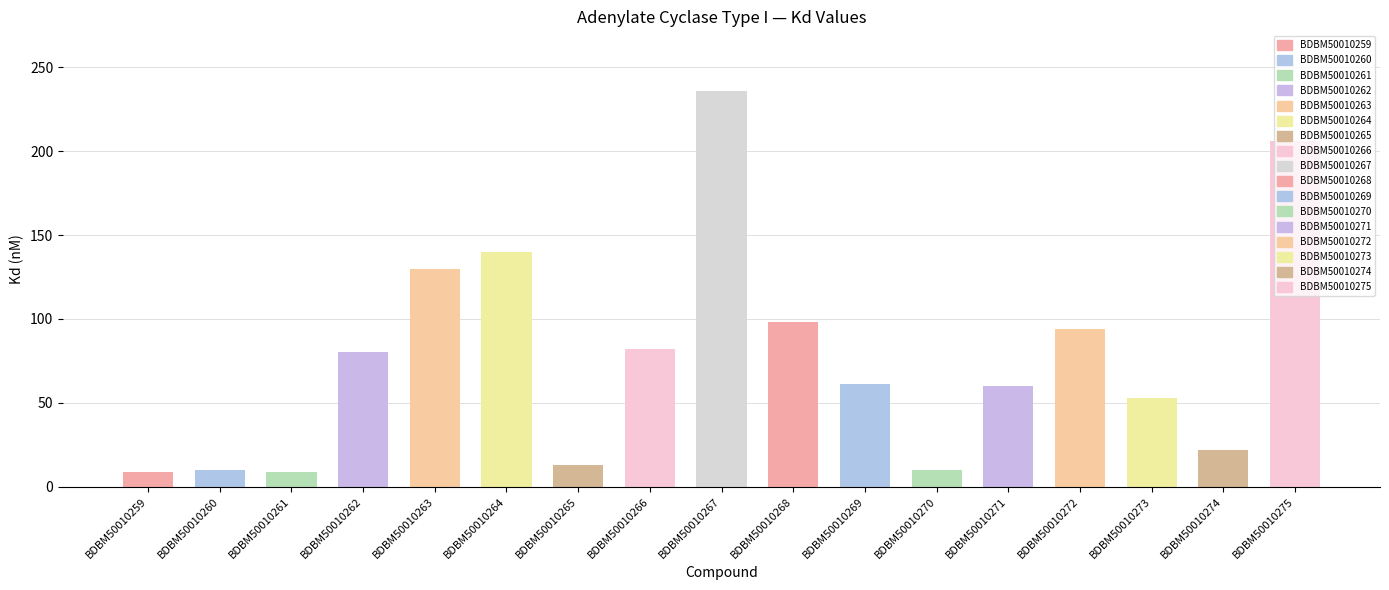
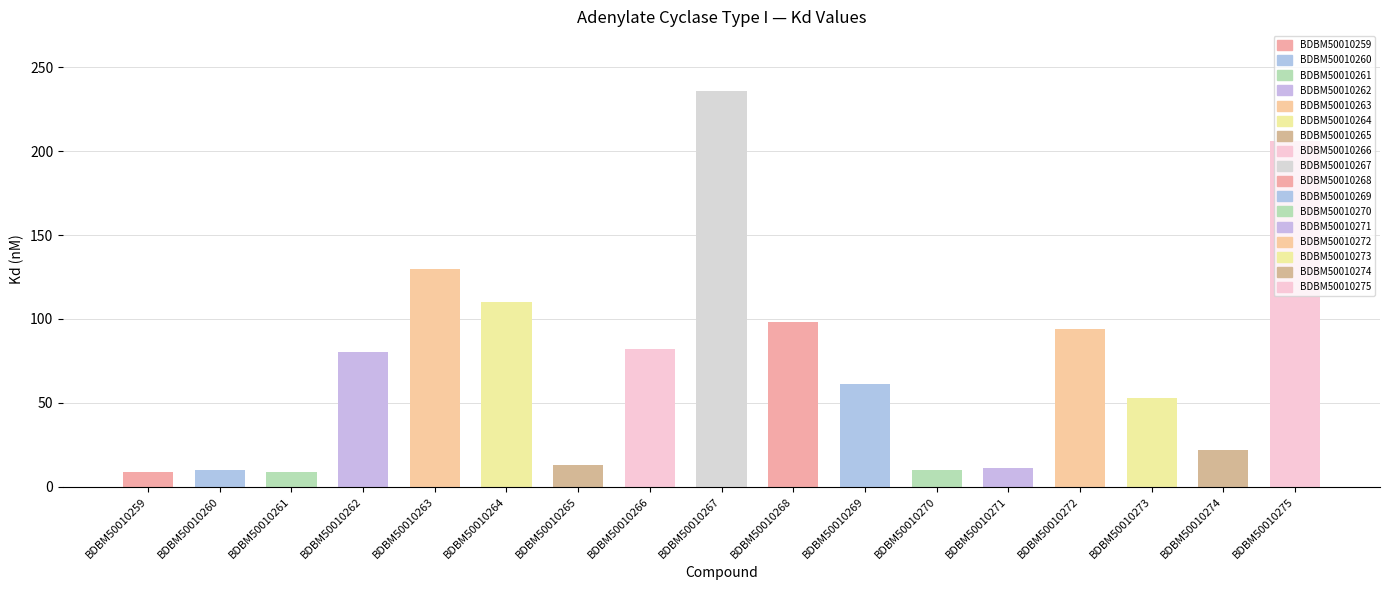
  {
    "BDBM50010259": 9,
    "BDBM50010260": 10,
    "BDBM50010261": 9,
    "BDBM50010262": 80,
    "BDBM50010263": 130,
-   "BDBM50010264": 140,
+   "BDBM50010264": 110,
    "BDBM50010265": 13,
    "BDBM50010266": 82,
    "BDBM50010267": 236,
    "BDBM50010268": 98,
    "BDBM50010269": 61,
    "BDBM50010270": 10,
-   "BDBM50010271": 60,
+   "BDBM50010271": 11,
    "BDBM50010272": 94,
    "BDBM50010273": 53,
    "BDBM50010274": 22
  }
